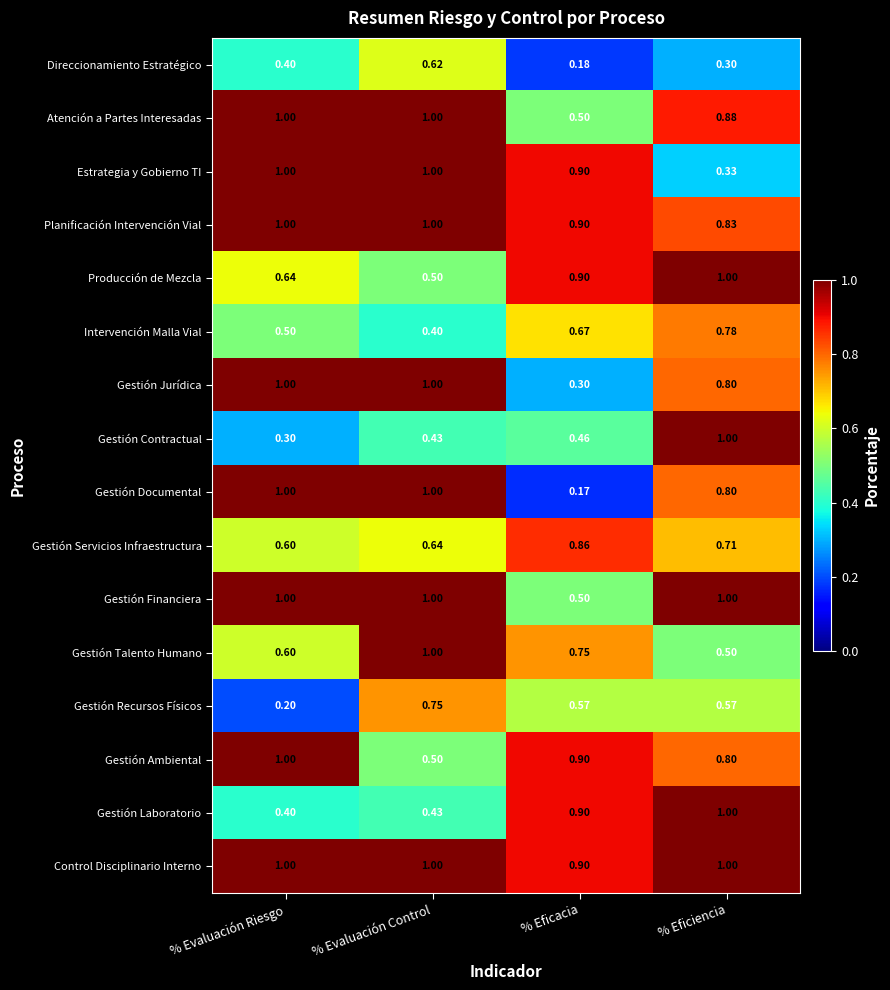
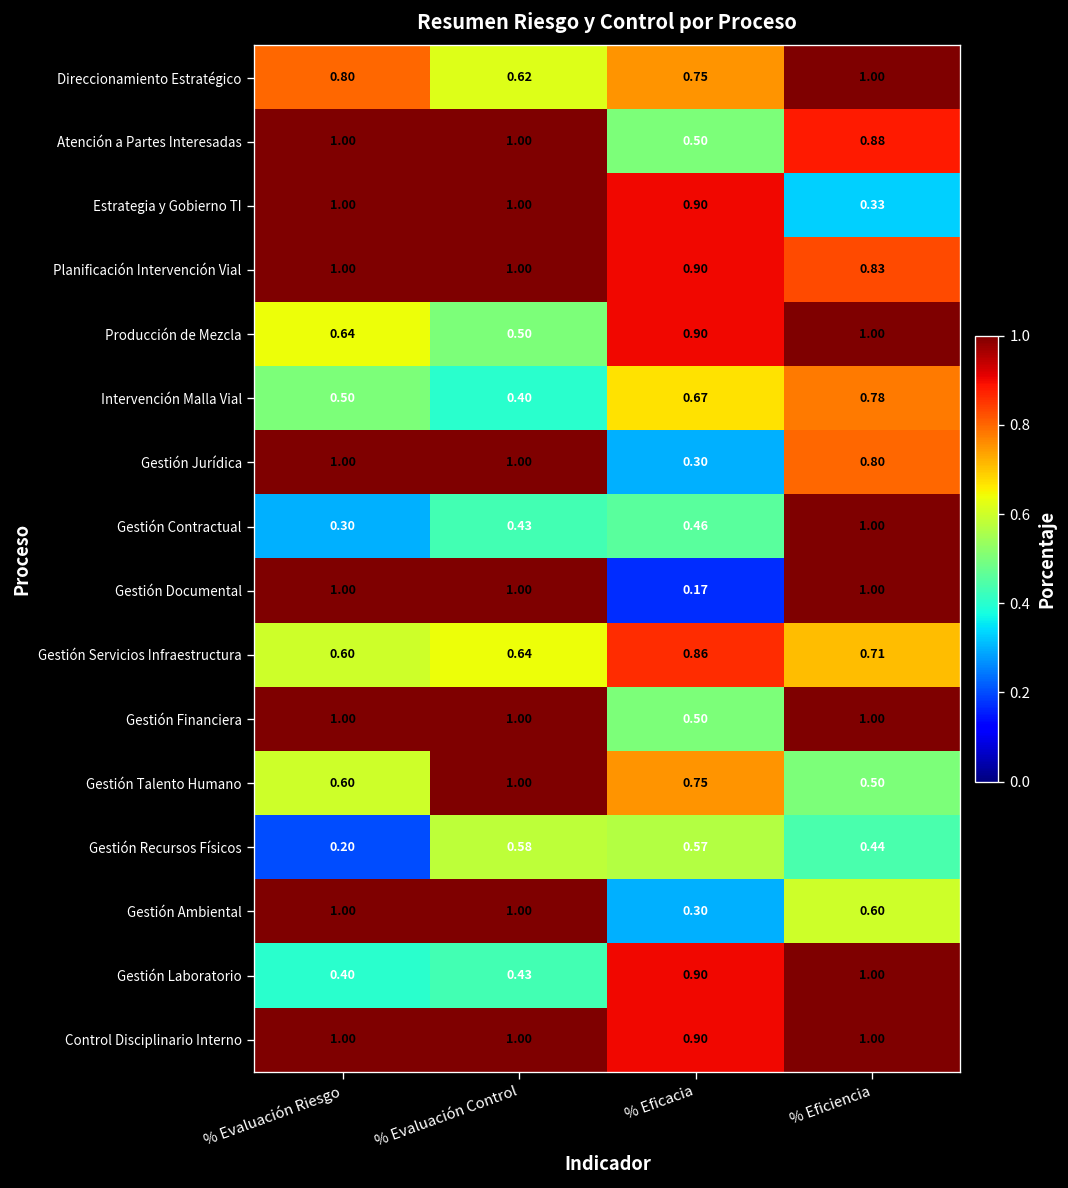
  {
    "Direccionamiento Estratégico": {
-     "% Evaluación Riesgo": 0.40,
+     "% Evaluación Riesgo": 0.80,
      "% Evaluación Control": 0.62,
-     "% Eficacia": 0.18,
-     "% Eficiencia": 0.30
+     "% Eficacia": 0.75,
+     "% Eficiencia": 1.00
    },
    "Atención a Partes Interesadas": {
      "% Evaluación Riesgo": 1.00,
      "% Evaluación Control": 1.00,
      "% Eficacia": 0.50,
      "% Eficiencia": 0.88
    },
    "Estrategia y Gobierno TI": {
      "% Evaluación Riesgo": 1.00,
      "% Evaluación Control": 1.00,
      "% Eficacia": 0.90,
      "% Eficiencia": 0.33
    },
    "Planificación Intervención Vial": {
      "% Evaluación Riesgo": 1.00,
      "% Evaluación Control": 1.00,
      "% Eficacia": 0.90,
      "% Eficiencia": 0.83
    },
    "Producción de Mezcla": {
      "% Evaluación Riesgo": 0.64,
      "% Evaluación Control": 0.50,
      "% Eficacia": 0.90,
      "% Eficiencia": 1.00
    },
    "Intervención Malla Vial": {
      "% Evaluación Riesgo": 0.50,
      "% Evaluación Control": 0.40,
      "% Eficacia": 0.67,
      "% Eficiencia": 0.78
    },
    "Gestión Jurídica": {
      "% Evaluación Riesgo": 1.00,
      "% Evaluación Control": 1.00,
      "% Eficacia": 0.30,
      "% Eficiencia": 0.80
    },
    "Gestión Contractual": {
      "% Evaluación Riesgo": 0.30,
      "% Evaluación Control": 0.43,
      "% Eficacia": 0.46,
      "% Eficiencia": 1.00
    },
    "Gestión Documental": {
      "% Evaluación Riesgo": 1.00,
      "% Evaluación Control": 1.00,
      "% Eficacia": 0.17,
-     "% Eficiencia": 0.80
+     "% Eficiencia": 1.00
    },
    "Gestión Servicios Infraestructura": {
      "% Evaluación Riesgo": 0.60,
      "% Evaluación Control": 0.64,
      "% Eficacia": 0.86,
      "% Eficiencia": 0.71
    },
    "Gestión Financiera": {
      "% Evaluación Riesgo": 1.00,
      "% Evaluación Control": 1.00,
      "% Eficacia": 0.50,
      "% Eficiencia": 1.00
    },
    "Gestión Talento Humano": {
      "% Evaluación Riesgo": 0.60,
      "% Evaluación Control": 1.00,
      "% Eficacia": 0.75,
      "% Eficiencia": 0.50
    },
    "Gestión Recursos Físicos": {
      "% Evaluación Riesgo": 0.20,
-     "% Evaluación Control": 0.75,
+     "% Evaluación Control": 0.58,
      "% Eficacia": 0.57,
-     "% Eficiencia": 0.57
+     "% Eficiencia": 0.44
    },
    "Gestión Ambiental": {
      "% Evaluación Riesgo": 1.00,
-     "% Evaluación Control": 0.50,
-     "% Eficacia": 0.90,
-     "% Eficiencia": 0.80
+     "% Evaluación Control": 1.00,
+     "% Eficacia": 0.30,
+     "% Eficiencia": 0.60
    },
    "Gestión Laboratorio": {
      "% Evaluación Riesgo": 0.40,
      "% Evaluación Control": 0.43,
      "% Eficacia": 0.90,
      "% Eficiencia": 1.00
    },
    "Control Disciplinario Interno": {
      "% Evaluación Riesgo": 1.00,
      "% Evaluación Control": 1.00,
      "% Eficacia": 0.90,
      "% Eficiencia": 1.00
    }
  }
